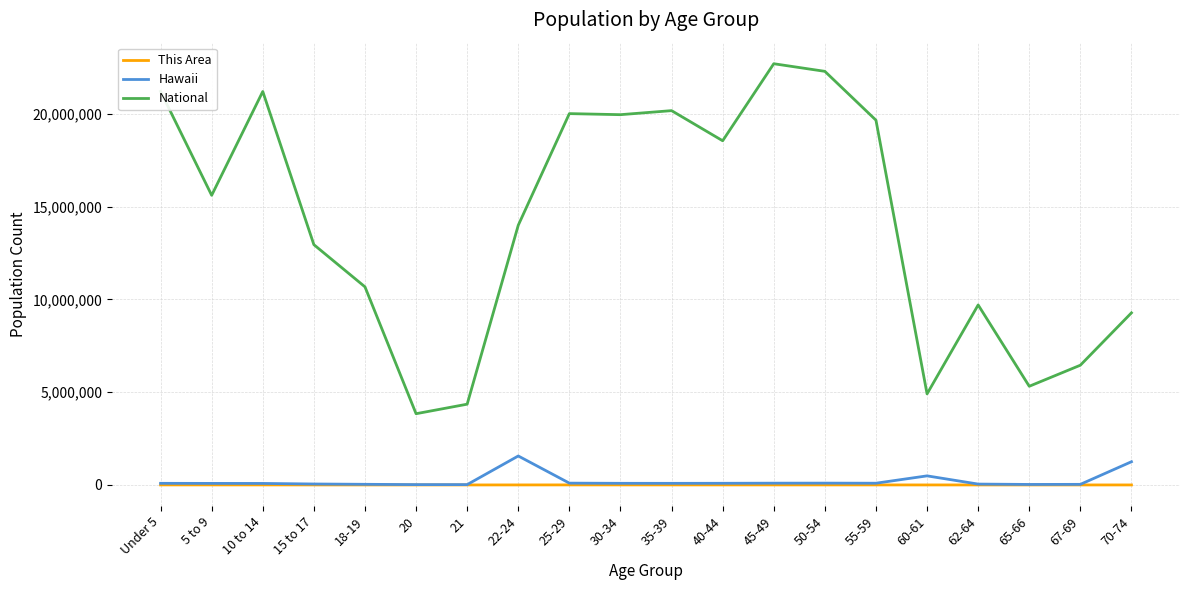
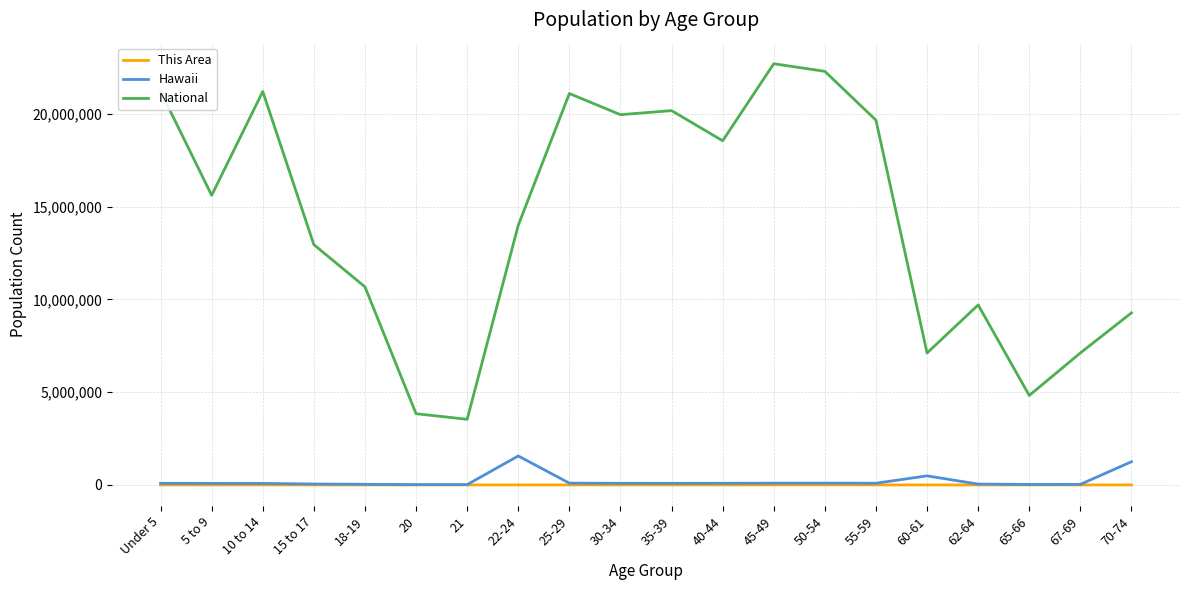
  {
    "This Area": {
      "22-24": "0",
      "60-61": "0",
      "70-74": "0"
    },
    "Hawaii": {
      "22-24": "1,600,000",
      "60-61": "500,000",
      "70-74": "1,300,000"
    },
    "National": {
      "5 to 9": "15,600,000",
      "10 to 14": "21,200,000",
      "15 to 17": "13,000,000",
      "18-19": "10,700,000",
      "20": "3,800,000",
-     "21": "4,400,000",
+     "21": "3,500,000",
      "22-24": "14,000,000",
-     "25-29": "20,000,000",
+     "25-29": "21,100,000",
      "30-34": "20,000,000",
      "35-39": "20,200,000",
      "40-44": "18,600,000",
      "45-49": "22,700,000",
      "50-54": "22,300,000",
      "55-59": "19,700,000",
-     "60-61": "4,900,000",
+     "60-61": "7,100,000",
      "62-64": "9,700,000",
-     "65-66": "5,300,000",
-     "67-69": "6,500,000",
+     "65-66": "4,800,000",
+     "67-69": "7,100,000",
      "70-74": "9,300,000"
    }
  }
